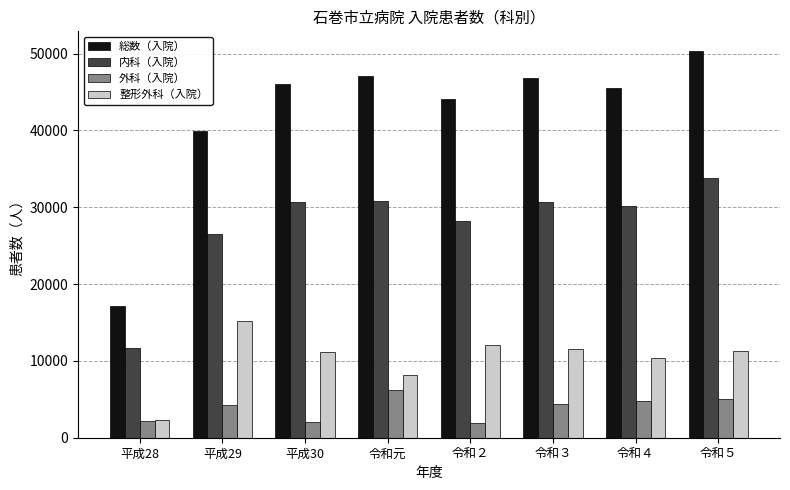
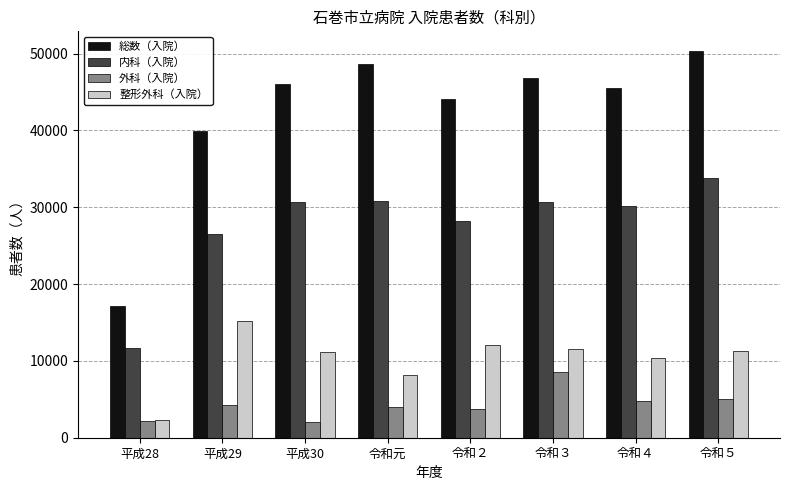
  {
    "総数（入院）": {
      "平成28": 17000,
      "平成29": 40000,
      "平成30": 46000,
-     "令和元": 47000,
+     "令和元": 49000,
      "令和２": 44000,
      "令和３": 47000,
      "令和４": 46000,
      "令和５": 50000
    },
    "内科（入院）": {
      "平成28": 12000,
      "平成29": 26000,
      "平成30": 31000,
      "令和元": 31000,
      "令和２": 28000,
      "令和３": 31000,
      "令和４": 30000,
      "令和５": 34000
    },
    "外科（入院）": {
      "平成28": 2000,
      "平成29": 4000,
      "平成30": 2000,
-     "令和元": 6000,
-     "令和２": 2000,
-     "令和３": 4000,
+     "令和元": 4000,
+     "令和２": 4000,
+     "令和３": 9000,
      "令和４": 5000,
      "令和５": 5000
    },
    "整形外科（入院）": {
      "平成28": 2000,
      "平成29": 15000,
      "平成30": 11000,
      "令和元": 8000,
      "令和２": 12000,
      "令和３": 12000,
      "令和４": 10000,
      "令和５": 11000
    }
  }
